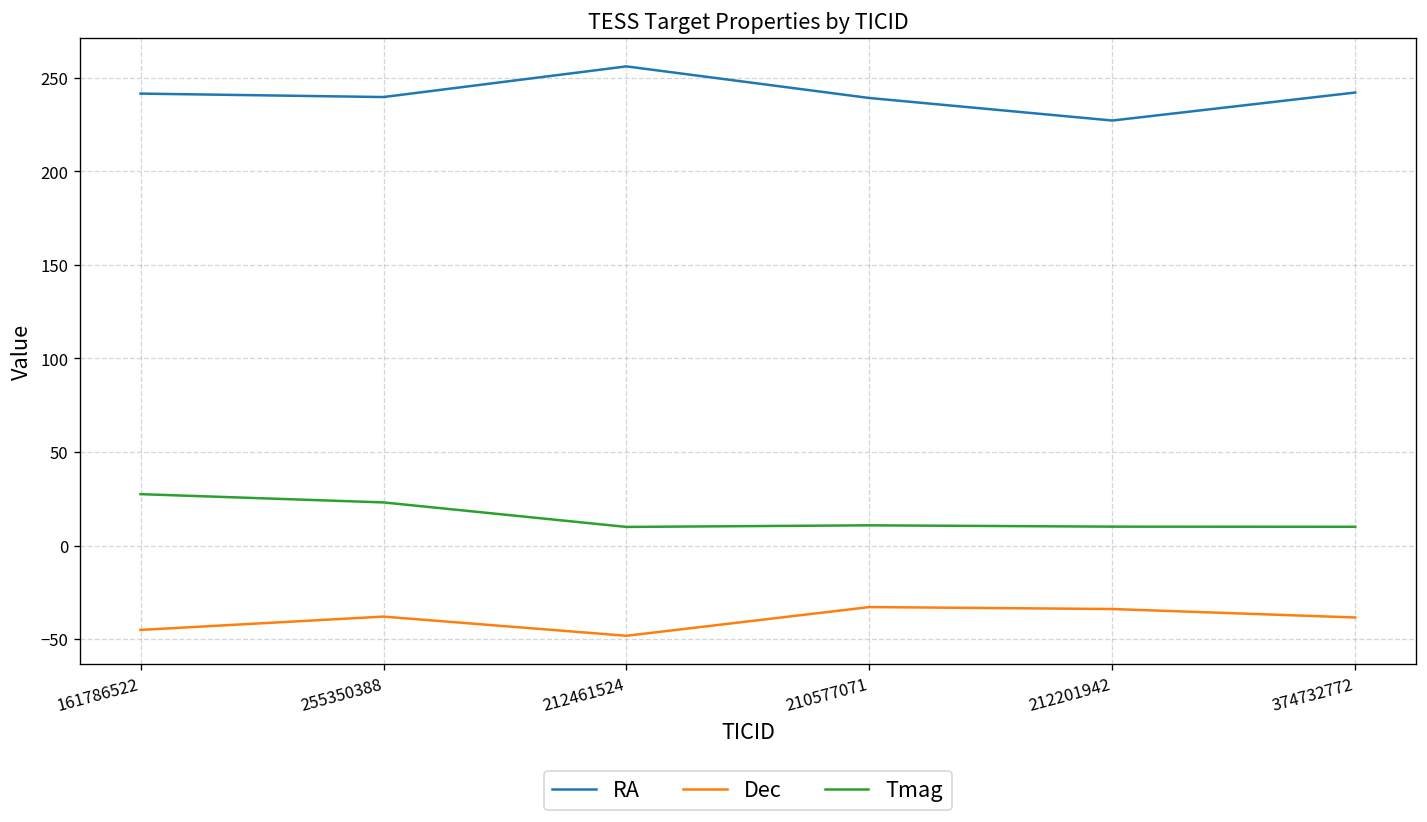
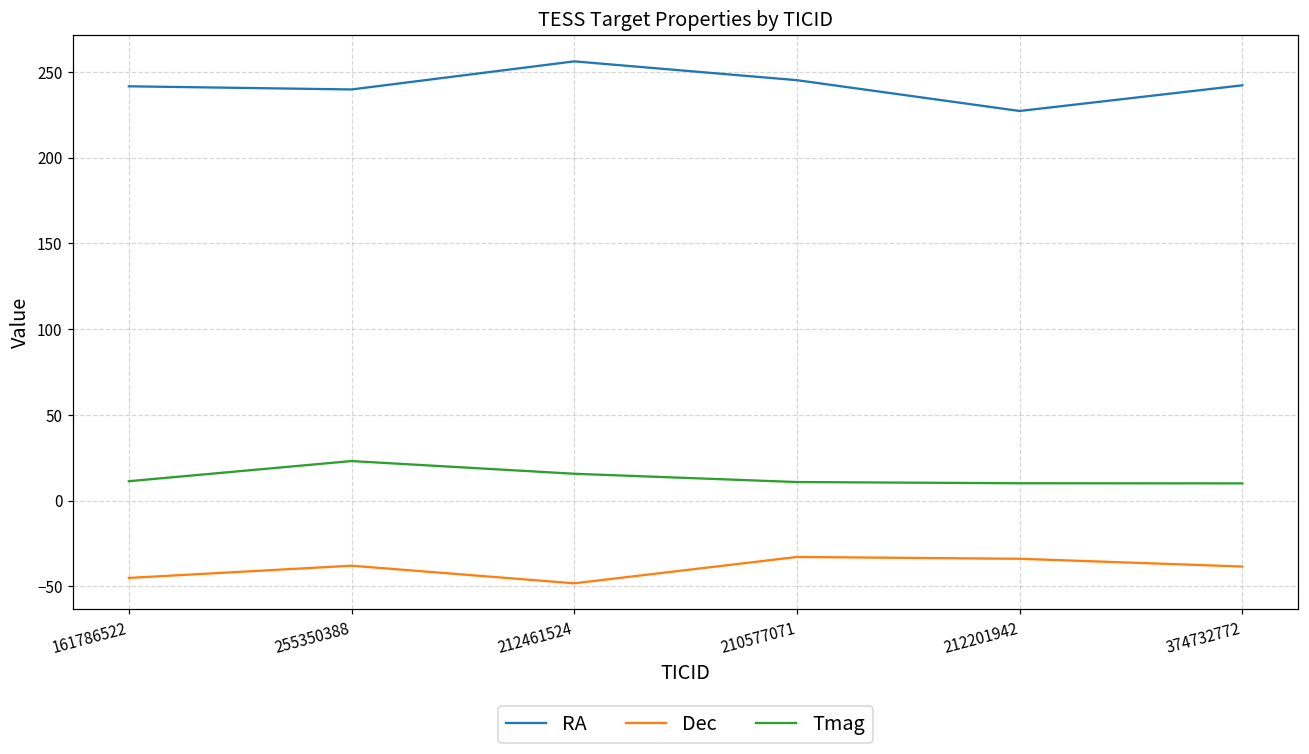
  {
    "RA": {
      "161786522": 242,
      "255350388": 240,
      "212461524": 256,
-     "210577071": 239,
+     "210577071": 245,
      "212201942": 227,
      "374732772": 242
    },
    "Dec": {
      "161786522": -45,
      "255350388": -38,
      "212461524": -48,
      "210577071": -33,
      "212201942": -34,
      "374732772": -38
    },
    "Tmag": {
-     "161786522": 27,
+     "161786522": 11,
      "255350388": 23,
-     "212461524": 10,
+     "212461524": 16,
      "210577071": 11,
      "212201942": 10,
      "374732772": 10
    }
  }
